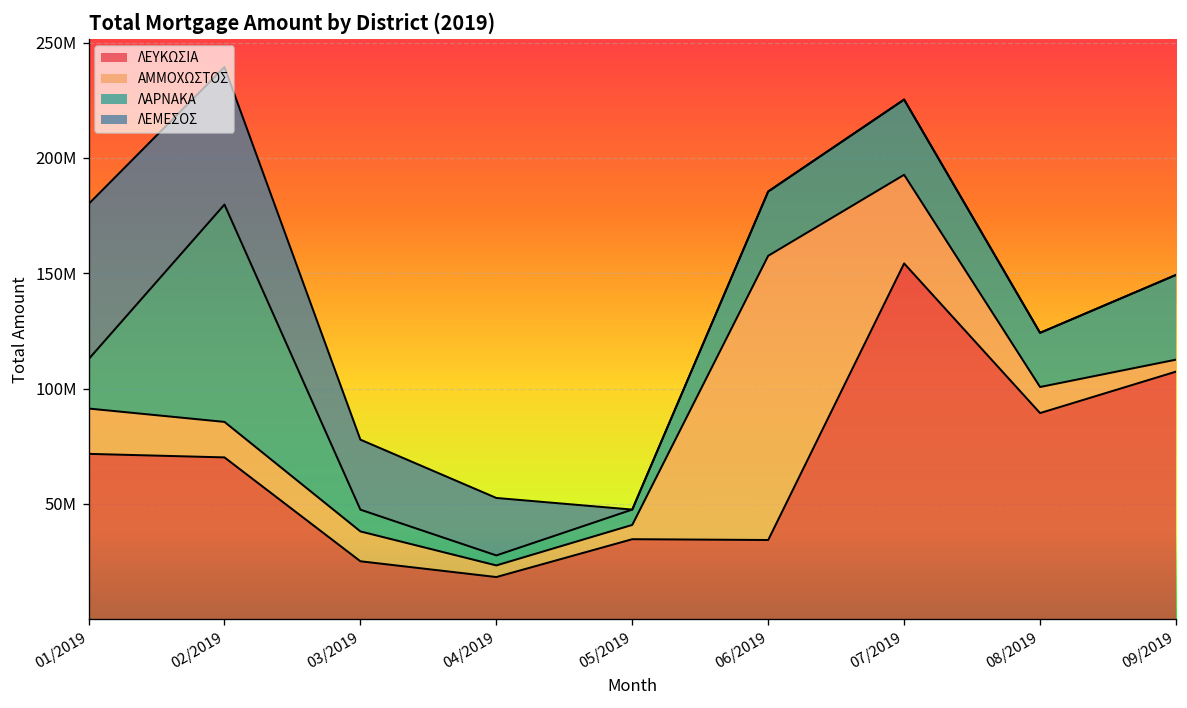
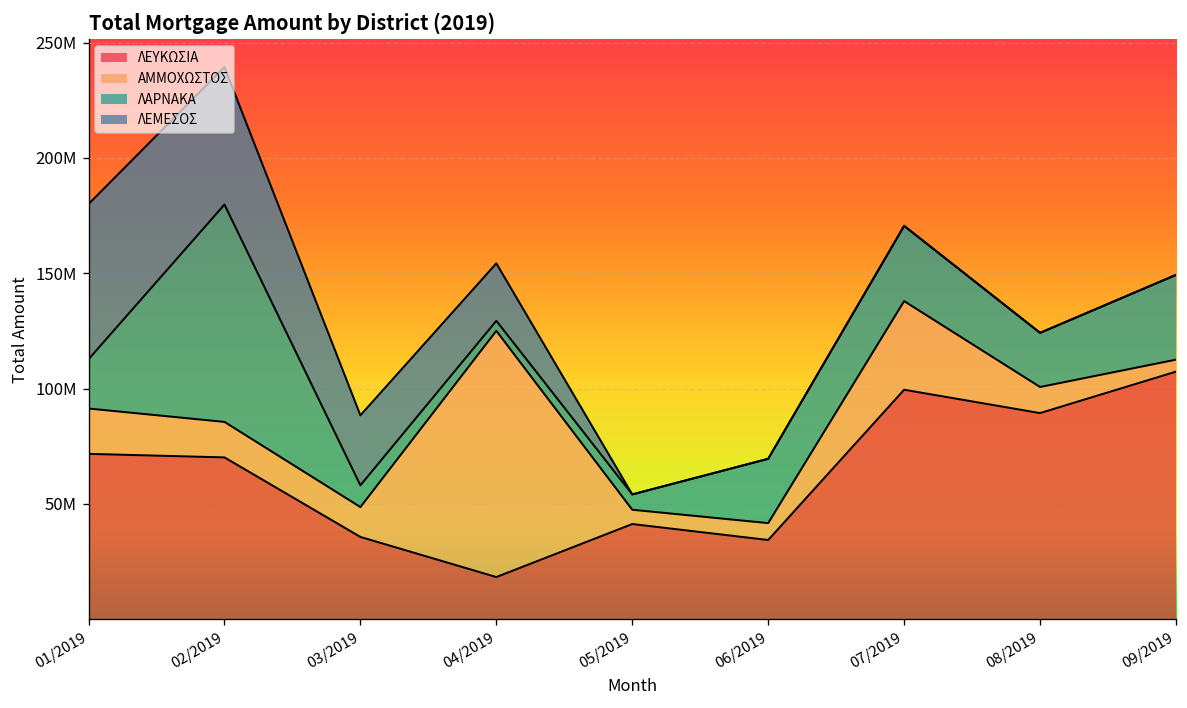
  {
    "ΛΕΥΚΩΣΙΑ": {
      "01/2019": 72000000,
      "02/2019": 70000000,
-     "03/2019": 25000000,
+     "03/2019": 36000000,
      "04/2019": 18000000,
-     "05/2019": 35000000,
+     "05/2019": 41000000,
      "06/2019": 34000000,
-     "07/2019": 154000000,
+     "07/2019": 100000000,
      "08/2019": 89000000,
      "09/2019": 107000000
    },
    "ΑΜΜΟΧΩΣΤΟΣ": {
      "01/2019": 20000000,
      "02/2019": 15000000,
      "03/2019": 13000000,
-     "04/2019": 5000000,
+     "04/2019": 107000000,
      "05/2019": 6000000,
-     "06/2019": 123000000,
+     "06/2019": 7000000,
      "07/2019": 38000000,
      "08/2019": 11000000,
      "09/2019": 5000000
    }
  }
